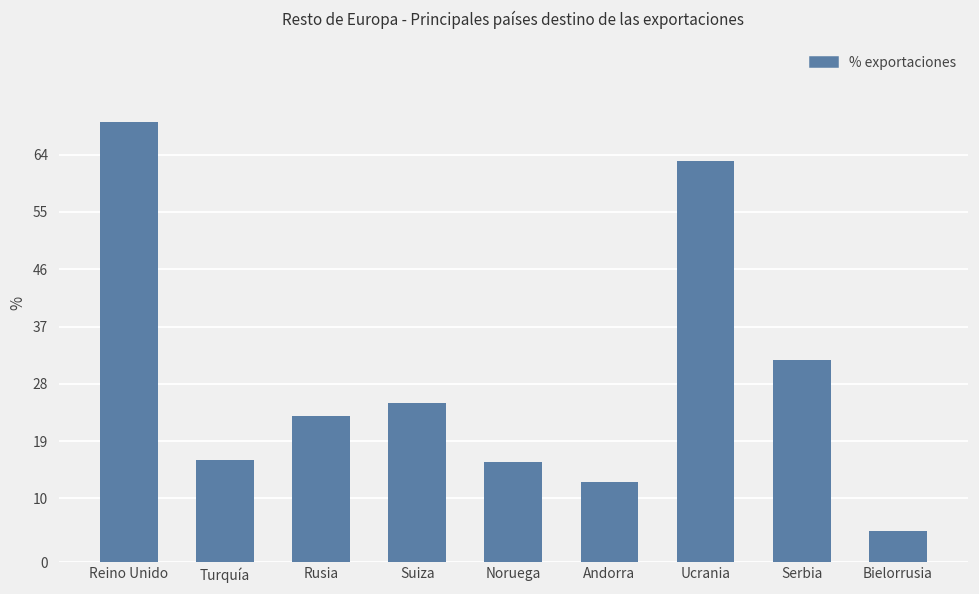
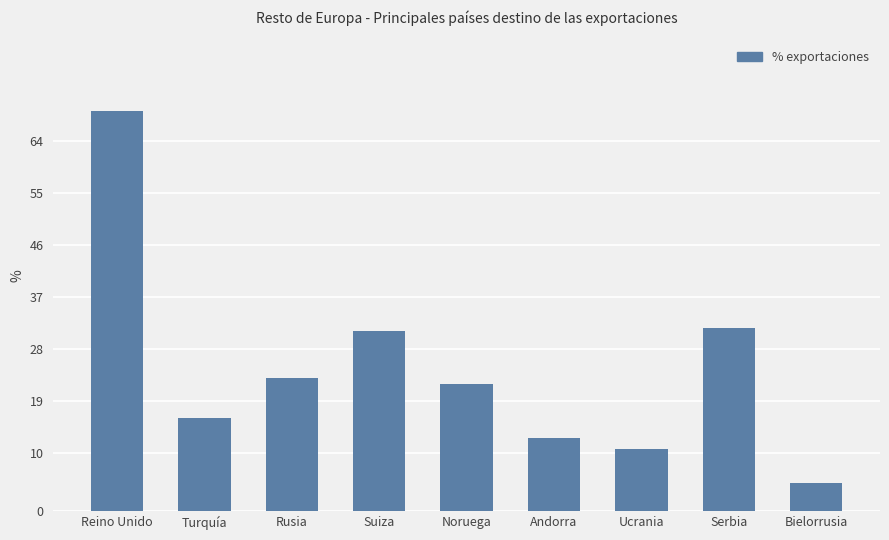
  {
    "Reino Unido": 69,
    "Turquía": 16,
    "Rusia": 23,
-   "Suiza": 25,
-   "Noruega": 16,
+   "Suiza": 31,
+   "Noruega": 22,
    "Andorra": 13,
-   "Ucrania": 63,
+   "Ucrania": 11,
    "Serbia": 32,
    "Bielorrusia": 5
  }
